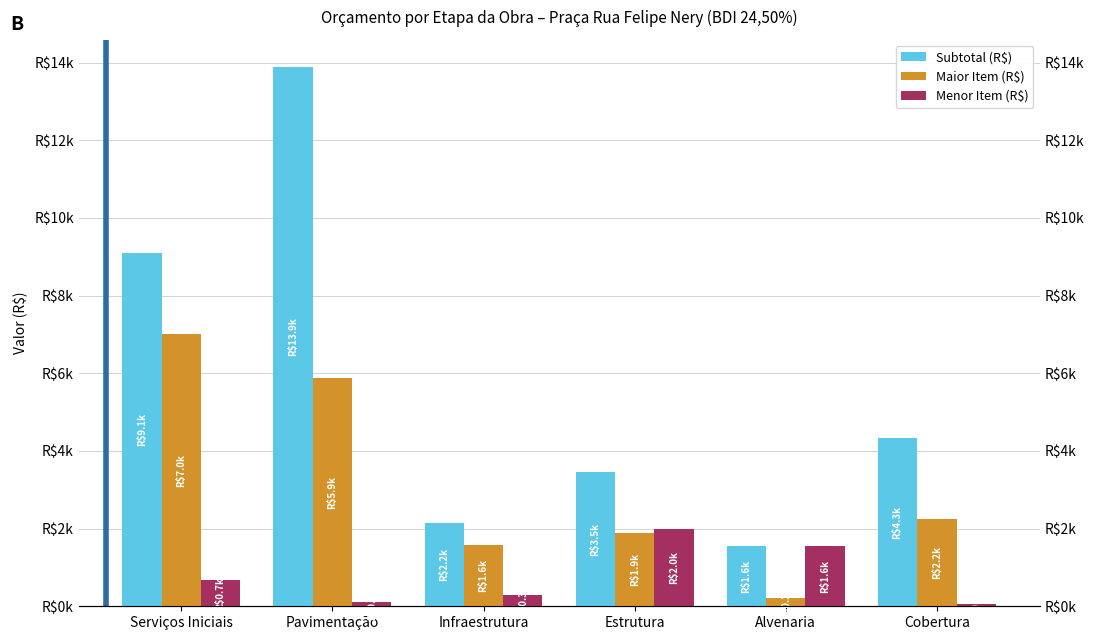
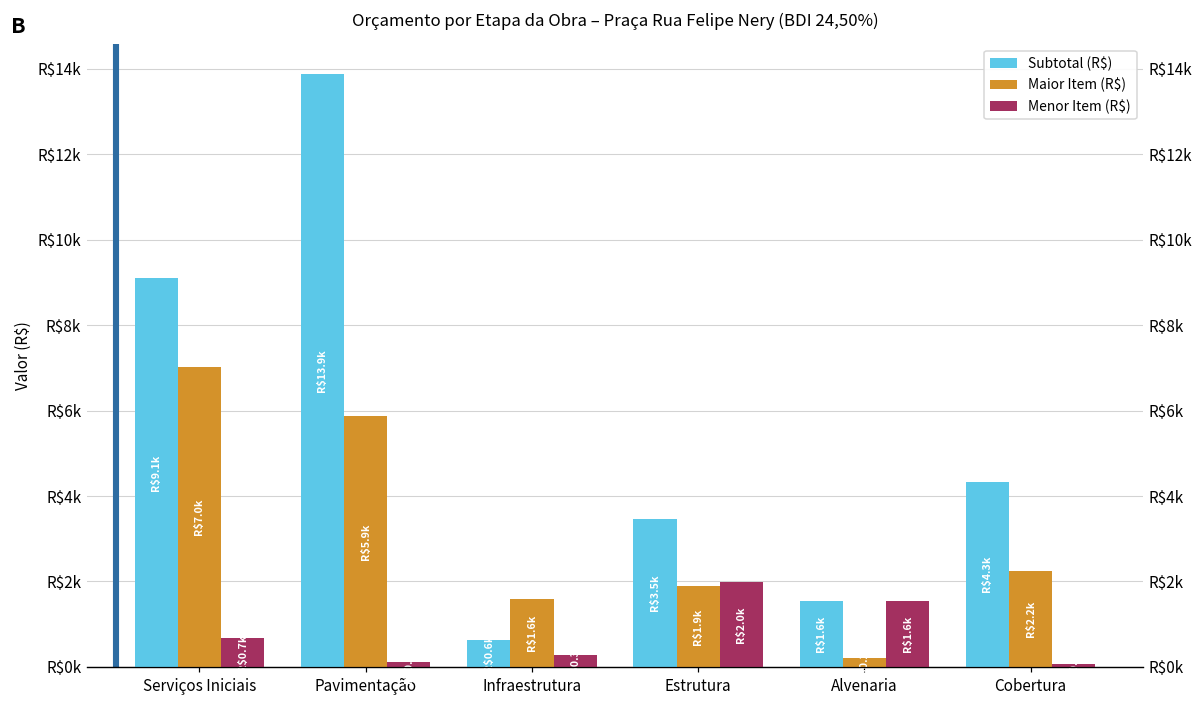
  {
    "Subtotal (R$)": {
      "Serviços Iniciais": "$9.1k",
      "Pavimentação": "$13.9k",
-     "Infraestrutura": "$2.2k",
+     "Infraestrutura": "$0.6k",
      "Estrutura": "$3.5k",
      "Alvenaria": "$1.6k",
      "Cobertura": "$4.3k"
    },
    "Maior Item (R$)": {
      "Serviços Iniciais": "$7.0k",
      "Pavimentação": "$5.9k",
      "Infraestrutura": "$1.6k",
      "Estrutura": "$1.9k",
      "Cobertura": "$2.2k"
    },
    "Menor Item (R$)": {
      "Serviços Iniciais": "$0.7k",
      "Estrutura": "$2.0k",
      "Alvenaria": "$1.6k"
    }
  }
